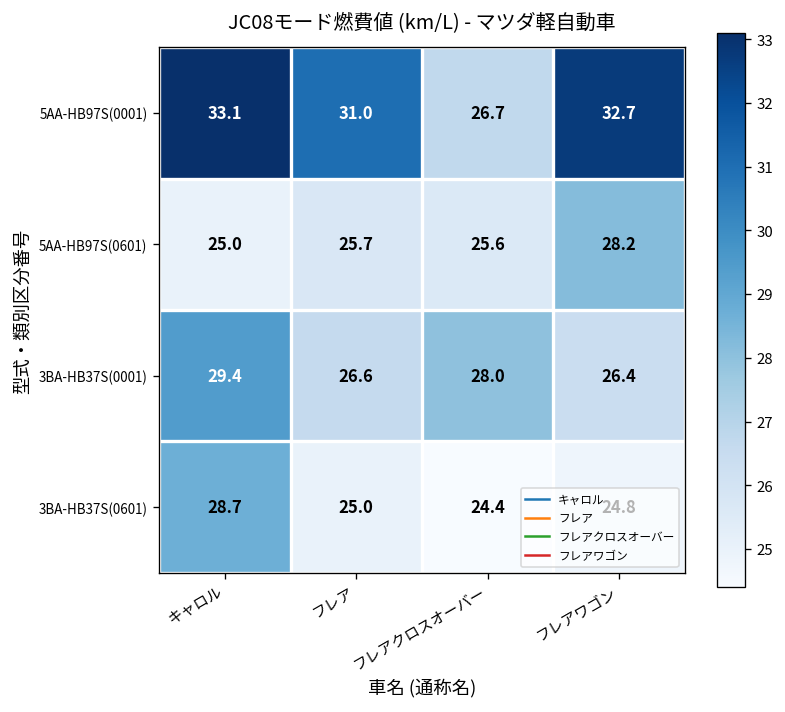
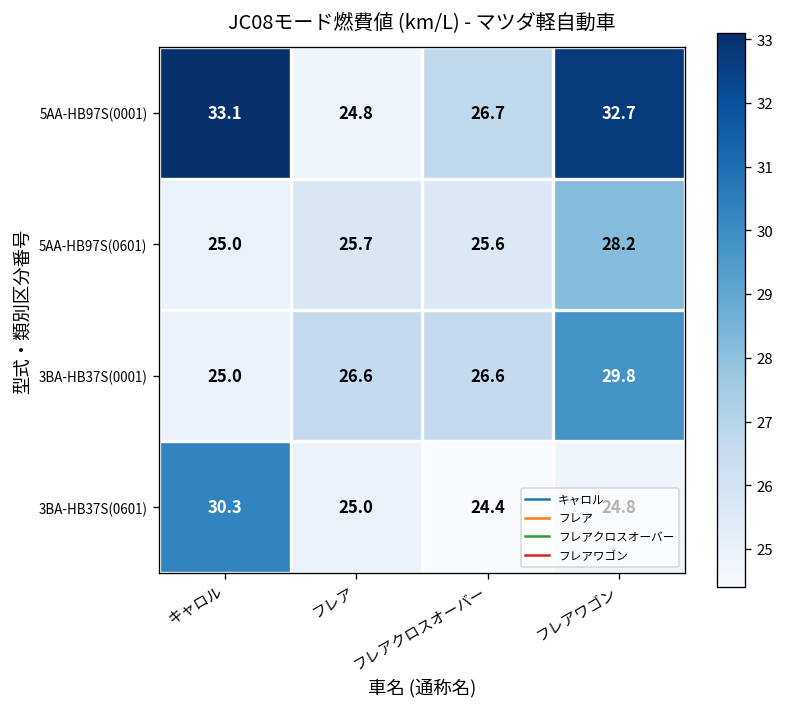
  {
    "5AA-HB97S(0001)": {
      "キャロル": 33.1,
-     "フレア": 31.0,
+     "フレア": 24.8,
      "フレアクロスオーバー": 26.7,
      "フレアワゴン": 32.7
    },
    "5AA-HB97S(0601)": {
      "キャロル": 25.0,
      "フレア": 25.7,
      "フレアクロスオーバー": 25.6,
      "フレアワゴン": 28.2
    },
    "3BA-HB37S(0001)": {
-     "キャロル": 29.4,
+     "キャロル": 25.0,
      "フレア": 26.6,
-     "フレアクロスオーバー": 28.0,
-     "フレアワゴン": 26.4
+     "フレアクロスオーバー": 26.6,
+     "フレアワゴン": 29.8
    },
    "3BA-HB37S(0601)": {
-     "キャロル": 28.7,
+     "キャロル": 30.3,
      "フレア": 25.0,
      "フレアクロスオーバー": 24.4
    }
  }
